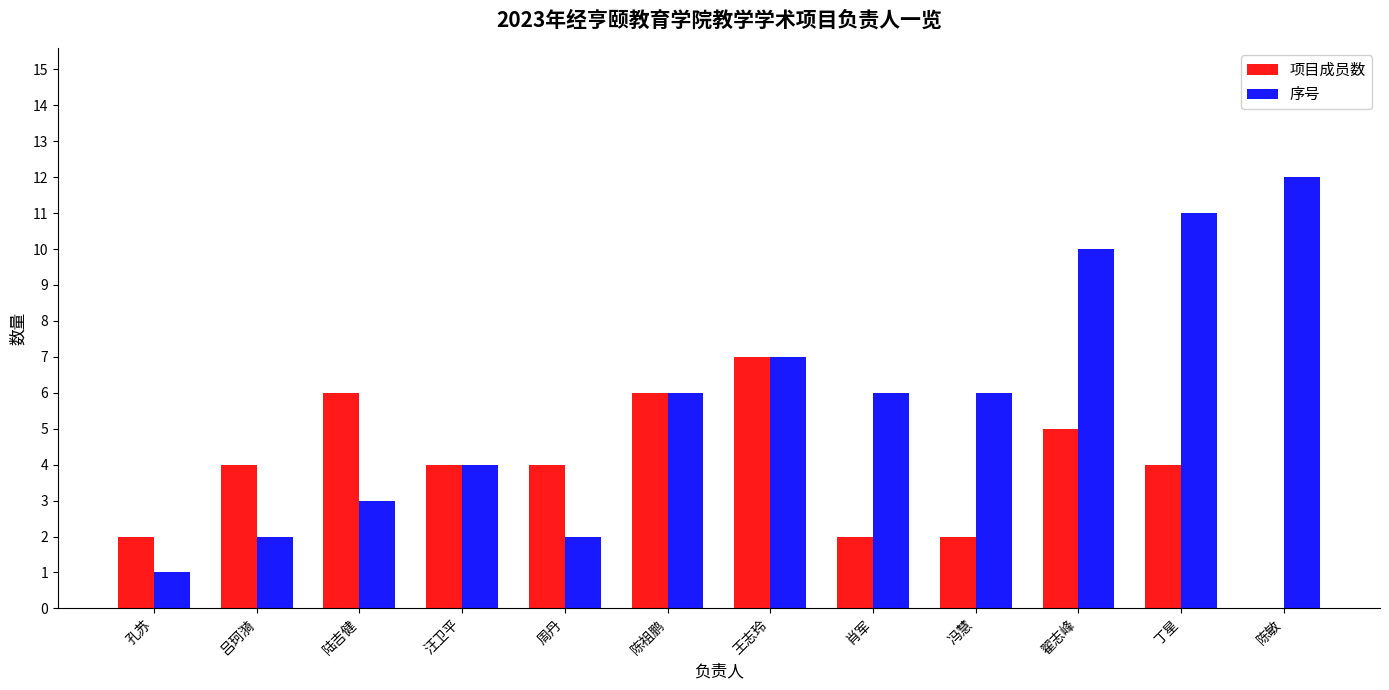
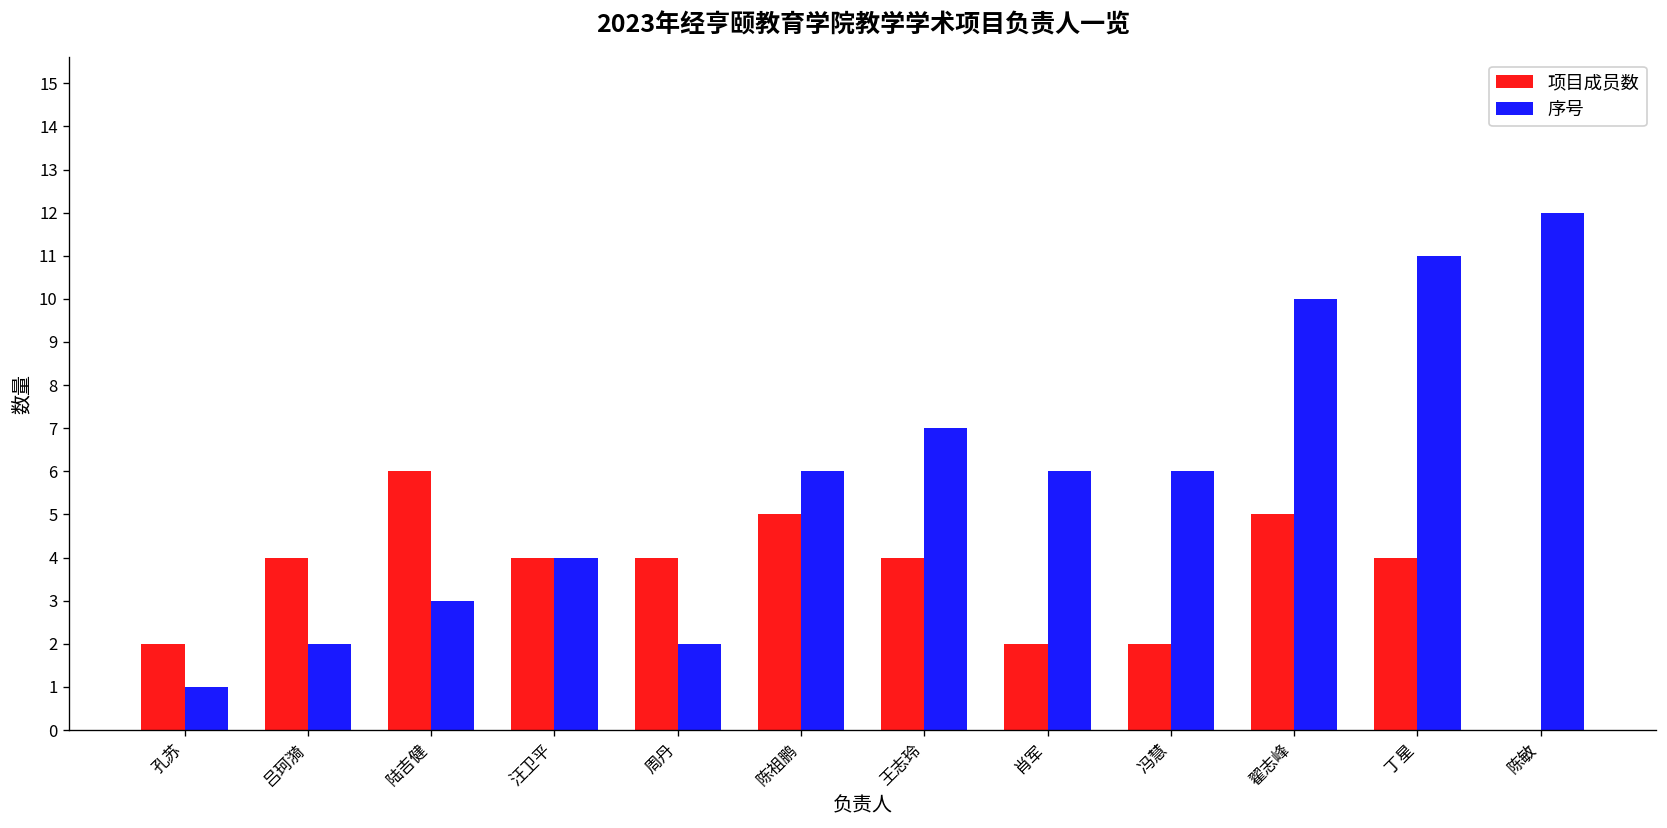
  {
    "项目成员数": {
      "孔苏": 2,
      "吕珂漪": 4,
      "陆吉健": 6,
      "汪卫平": 4,
      "周丹": 4,
-     "陈祖鹏": 6,
-     "王志玲": 7,
+     "陈祖鹏": 5,
+     "王志玲": 4,
      "肖军": 2,
      "冯慧": 2,
      "翟志峰": 5,
      "丁星": 4,
      "陈敏": 0
    },
    "序号": {
      "孔苏": 1,
      "吕珂漪": 2,
      "陆吉健": 3,
      "汪卫平": 4,
      "周丹": 2,
      "陈祖鹏": 6,
      "王志玲": 7,
      "肖军": 6,
      "冯慧": 6,
      "翟志峰": 10,
      "丁星": 11,
      "陈敏": 12
    }
  }
